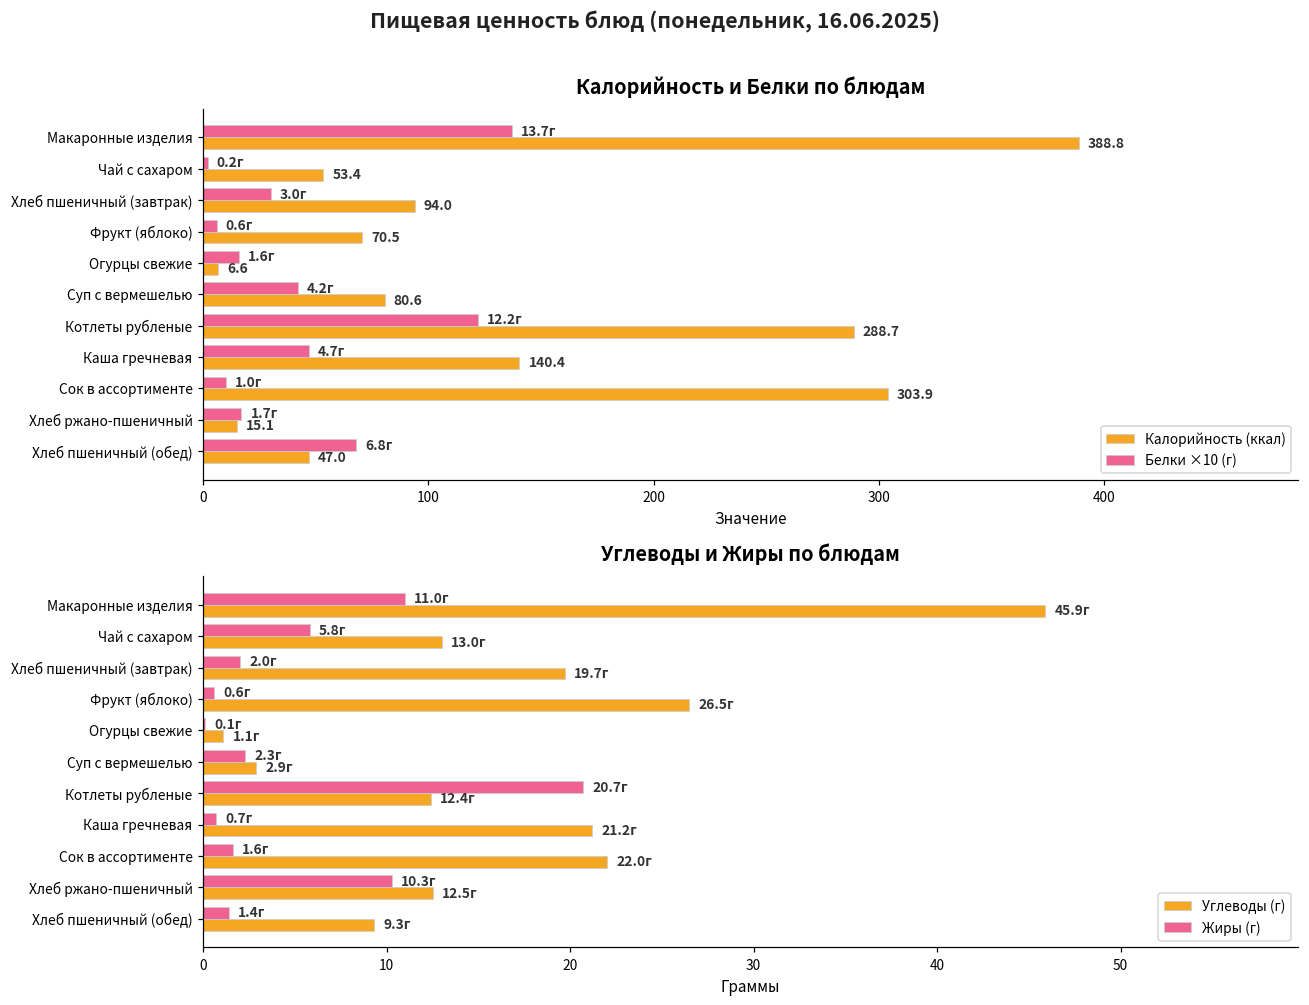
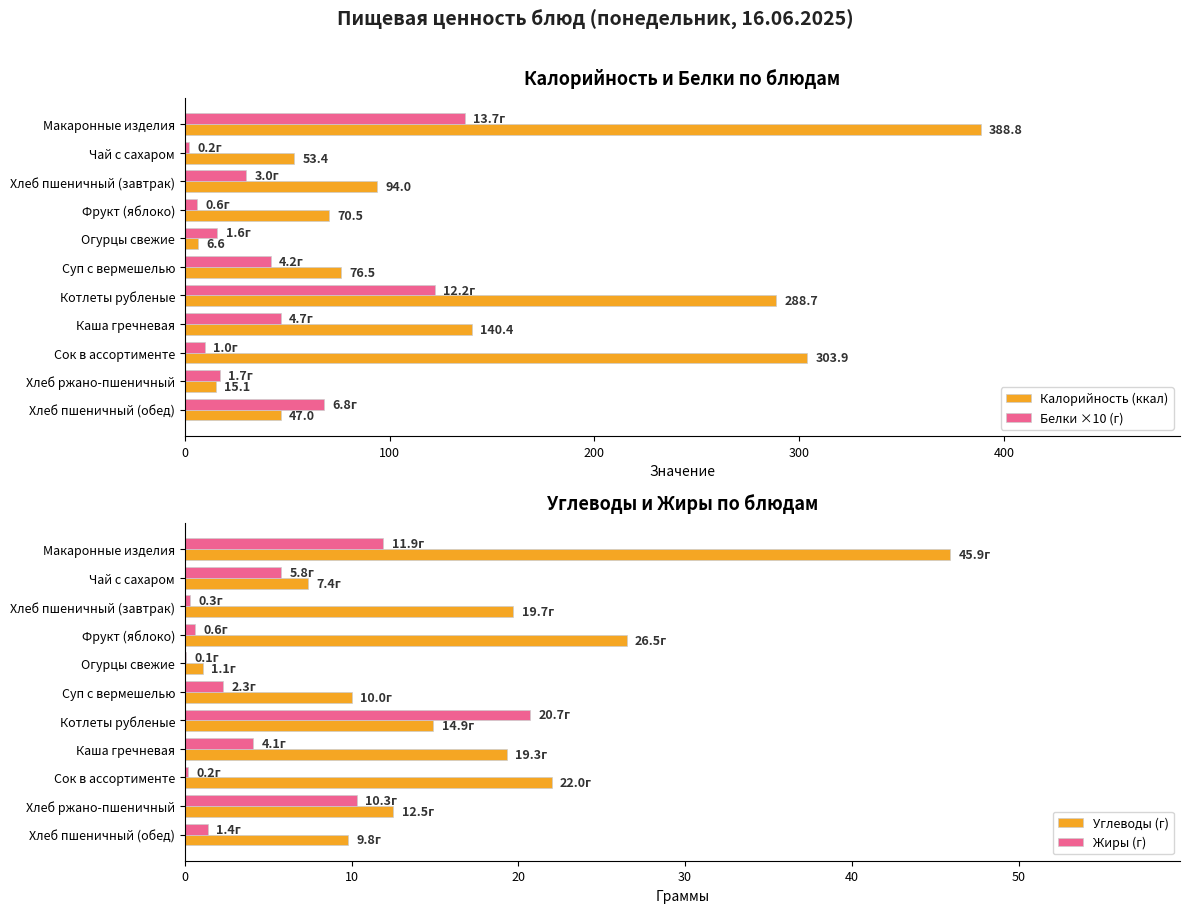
  {
    "Калорийность и Белки по блюдам": {
      "Калорийность (ккал)": {
        "Макаронные изделия": "388.8",
        "Чай с сахаром": "53.4",
        "Хлеб пшеничный (завтрак)": "94.0",
        "Фрукт (яблоко)": "70.5",
        "Огурцы свежие": "6.6",
-       "Суп с вермешелью": "80.6",
+       "Суп с вермешелью": "76.5",
        "Котлеты рубленые": "288.7",
        "Каша гречневая": "140.4",
        "Сок в ассортименте": "303.9",
        "Хлеб ржано-пшеничный": "15.1",
        "Хлеб пшеничный (обед)": "47.0"
      }
    },
    "Углеводы и Жиры по блюдам": {
      "Углеводы (г)": {
        "Макаронные изделия": "45.9г",
-       "Чай с сахаром": "13.0г",
+       "Чай с сахаром": "7.4г",
        "Хлеб пшеничный (завтрак)": "19.7г",
        "Фрукт (яблоко)": "26.5г",
        "Огурцы свежие": "1.1г",
-       "Суп с вермешелью": "2.9г",
-       "Котлеты рубленые": "12.4г",
-       "Каша гречневая": "21.2г",
+       "Суп с вермешелью": "10.0г",
+       "Котлеты рубленые": "14.9г",
+       "Каша гречневая": "19.3г",
        "Сок в ассортименте": "22.0г",
        "Хлеб ржано-пшеничный": "12.5г",
-       "Хлеб пшеничный (обед)": "9.3г"
+       "Хлеб пшеничный (обед)": "9.8г"
      },
      "Жиры (г)": {
-       "Макаронные изделия": "11.0г",
+       "Макаронные изделия": "11.9г",
        "Чай с сахаром": "5.8г",
-       "Хлеб пшеничный (завтрак)": "2.0г",
+       "Хлеб пшеничный (завтрак)": "0.3г",
        "Фрукт (яблоко)": "0.6г",
        "Огурцы свежие": "0.1г",
        "Суп с вермешелью": "2.3г",
        "Котлеты рубленые": "20.7г",
-       "Каша гречневая": "0.7г",
-       "Сок в ассортименте": "1.6г",
+       "Каша гречневая": "4.1г",
+       "Сок в ассортименте": "0.2г",
        "Хлеб ржано-пшеничный": "10.3г",
        "Хлеб пшеничный (обед)": "1.4г"
      }
    }
  }
